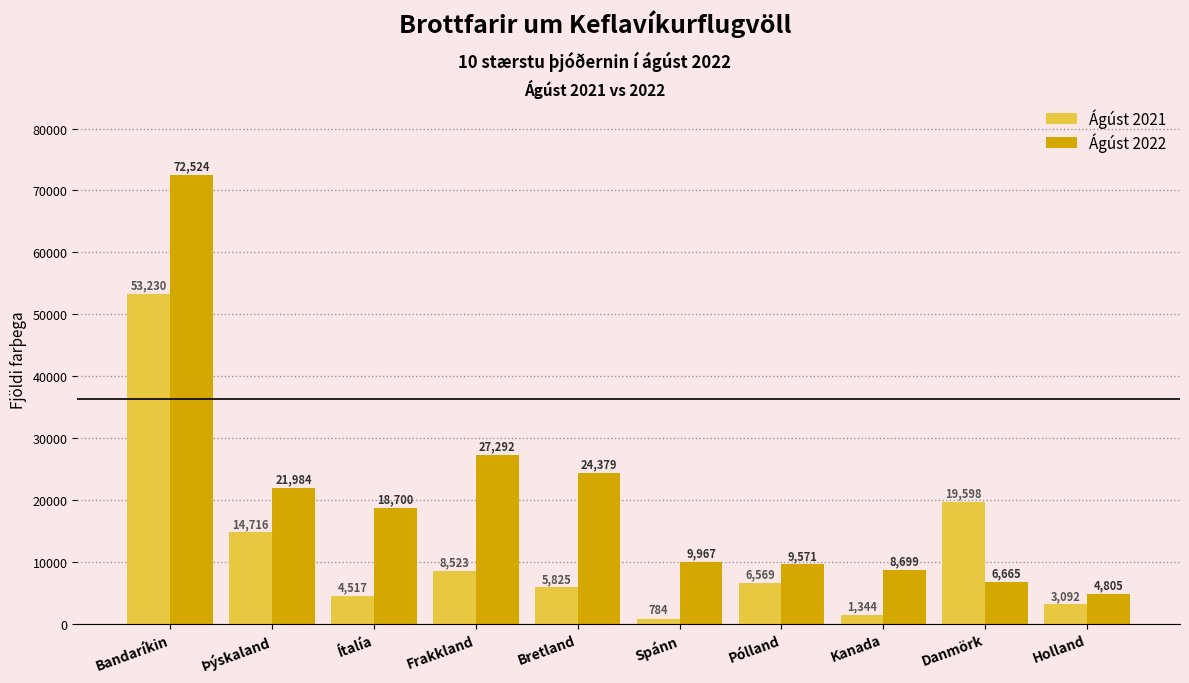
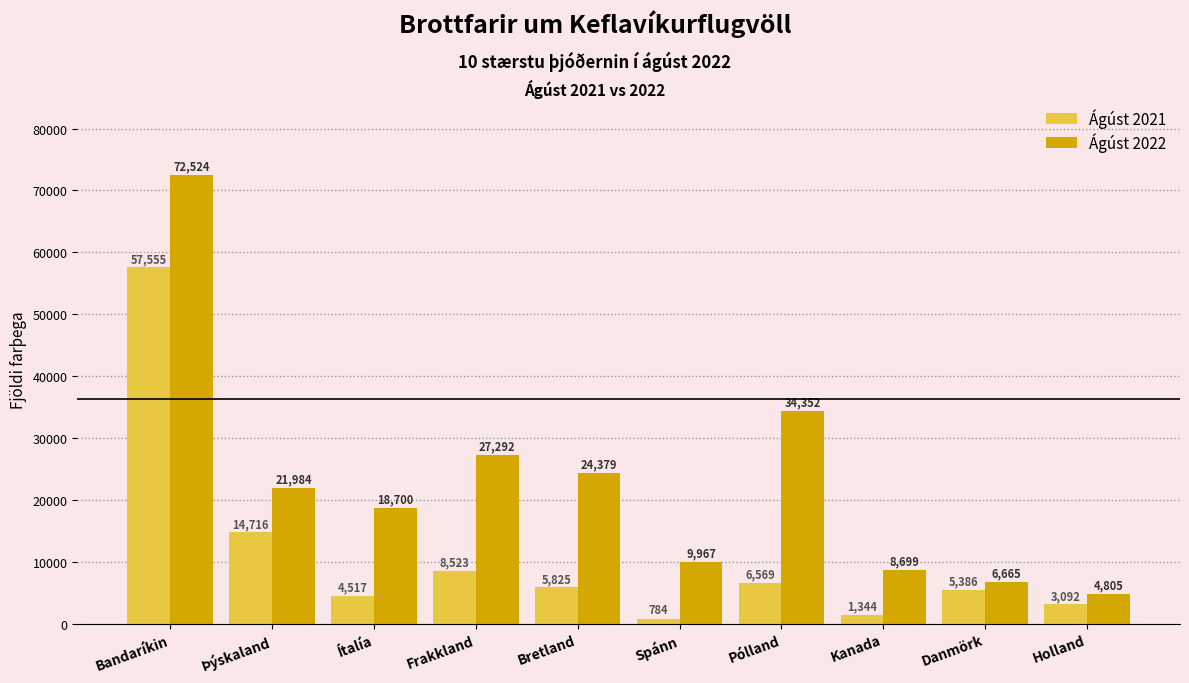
  {
    "Ágúst 2021": {
-     "Bandaríkin": "53,230",
+     "Bandaríkin": "57,555",
      "Þýskaland": "14,716",
      "Ítalía": "4,517",
      "Frakkland": "8,523",
      "Bretland": "5,825",
      "Spánn": "784",
      "Pólland": "6,569",
      "Kanada": "1,344",
-     "Danmörk": "19,598",
+     "Danmörk": "5,386",
      "Holland": "3,092"
    },
    "Ágúst 2022": {
      "Bandaríkin": "72,524",
      "Þýskaland": "21,984",
      "Ítalía": "18,700",
      "Frakkland": "27,292",
      "Bretland": "24,379",
      "Spánn": "9,967",
-     "Pólland": "9,571",
+     "Pólland": "34,352",
      "Kanada": "8,699",
      "Danmörk": "6,665",
      "Holland": "4,805"
    }
  }
